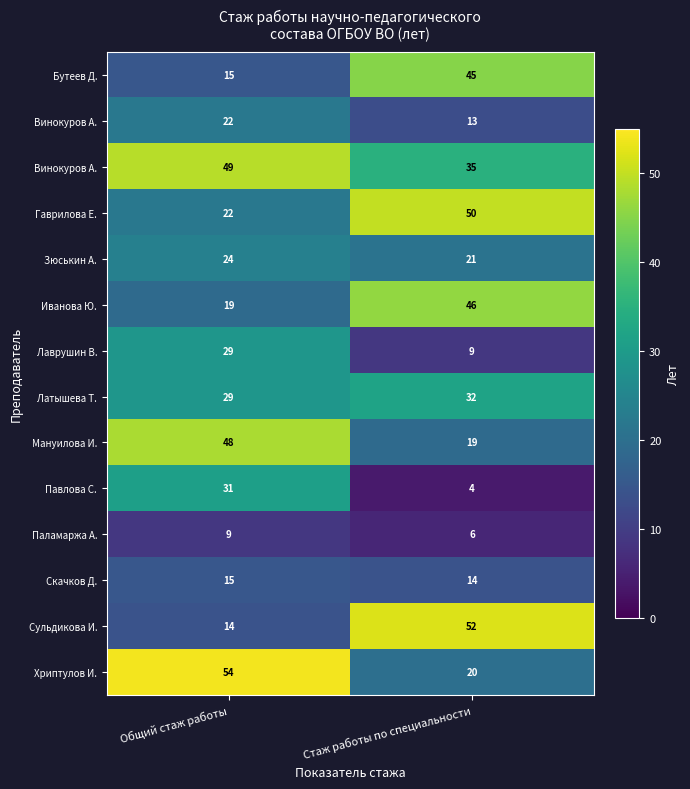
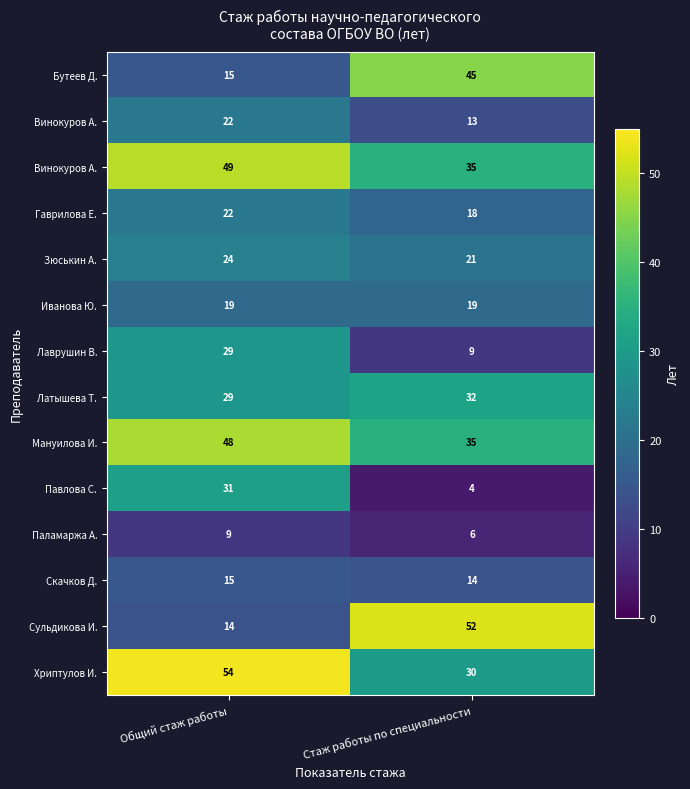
  {
    "Бутеев Д.": {
      "Общий стаж работы": 15,
      "Стаж работы по специальности": 45
    },
    "Гаврилова Е.": {
      "Общий стаж работы": 22,
-     "Стаж работы по специальности": 50
+     "Стаж работы по специальности": 18
    },
    "Зюськин А.": {
      "Общий стаж работы": 24,
      "Стаж работы по специальности": 21
    },
    "Иванова Ю.": {
      "Общий стаж работы": 19,
-     "Стаж работы по специальности": 46
+     "Стаж работы по специальности": 19
    },
    "Лаврушин В.": {
      "Общий стаж работы": 29,
      "Стаж работы по специальности": 9
    },
    "Латышева Т.": {
      "Общий стаж работы": 29,
      "Стаж работы по специальности": 32
    },
    "Мануилова И.": {
      "Общий стаж работы": 48,
-     "Стаж работы по специальности": 19
+     "Стаж работы по специальности": 35
    },
    "Павлова С.": {
      "Общий стаж работы": 31,
      "Стаж работы по специальности": 4
    },
    "Паламаржа А.": {
      "Общий стаж работы": 9,
      "Стаж работы по специальности": 6
    },
    "Скачков Д.": {
      "Общий стаж работы": 15,
      "Стаж работы по специальности": 14
    },
    "Сульдикова И.": {
      "Общий стаж работы": 14,
      "Стаж работы по специальности": 52
    },
    "Хриптулов И.": {
      "Общий стаж работы": 54,
-     "Стаж работы по специальности": 20
+     "Стаж работы по специальности": 30
    }
  }
